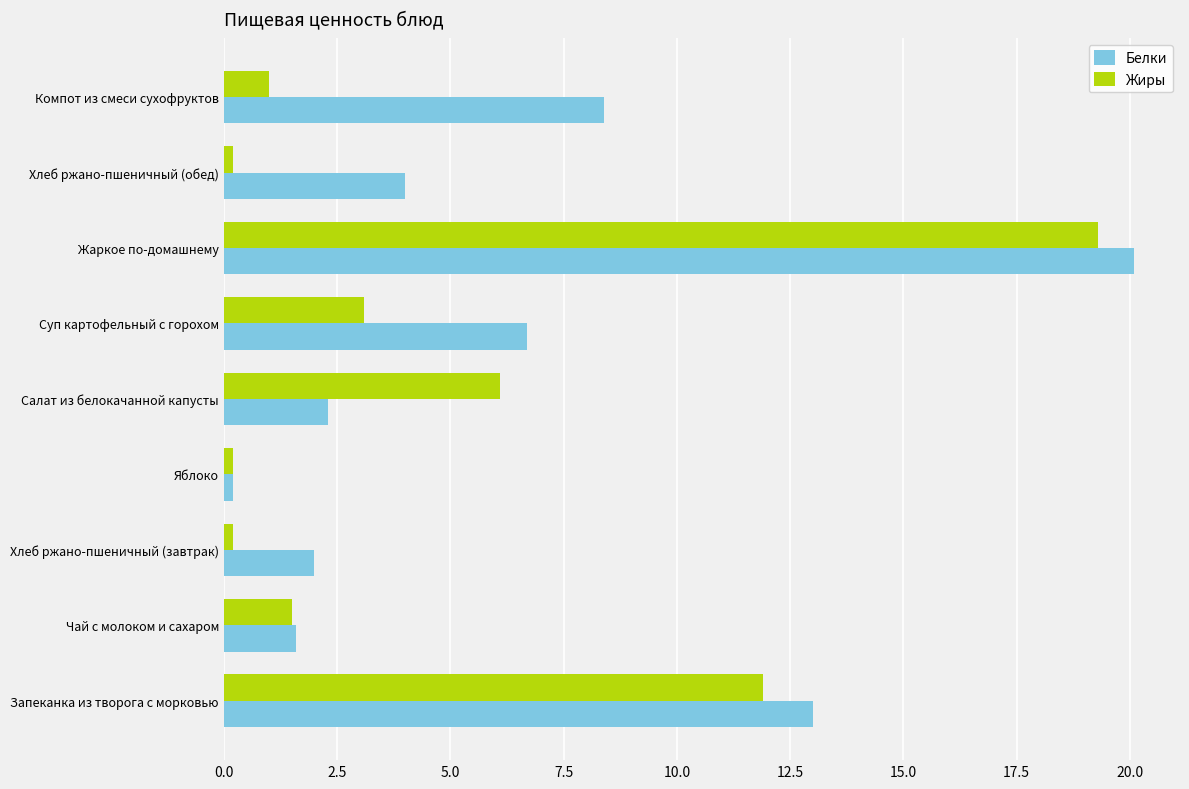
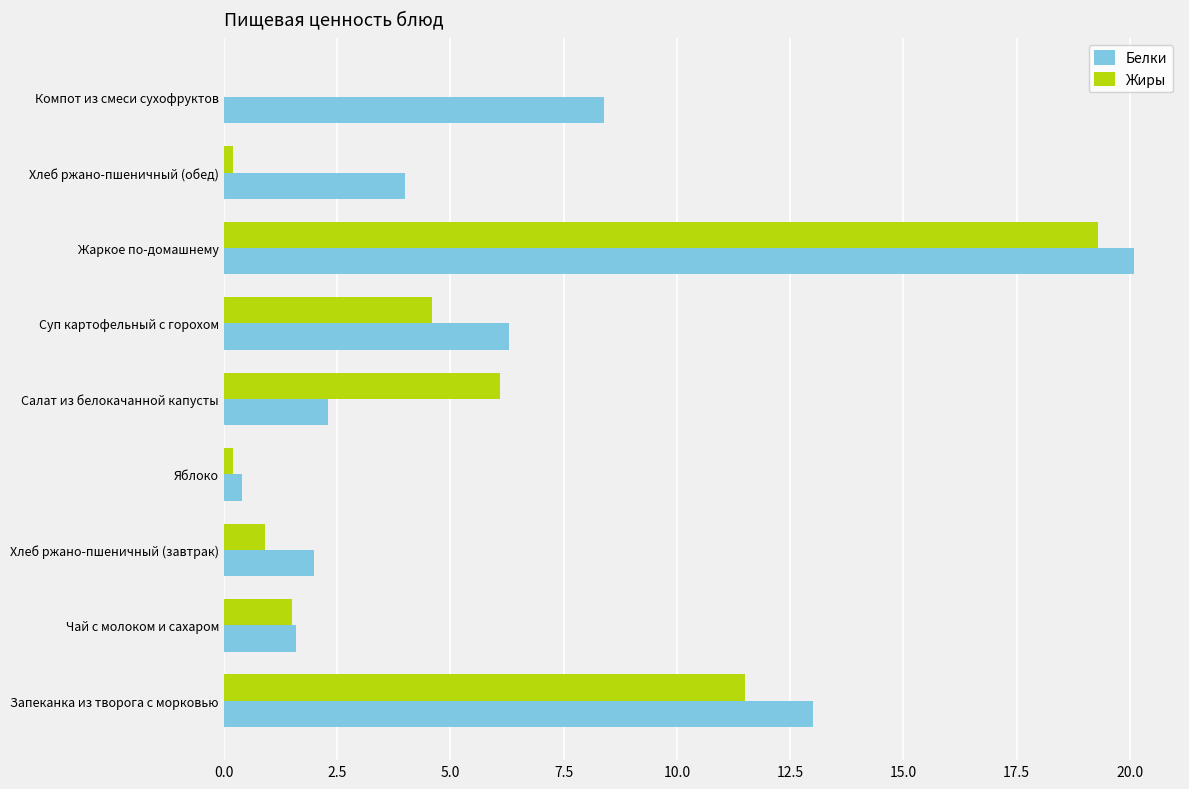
  {
    "Белки": {
      "Компот из смеси сухофруктов": 8.4,
      "Хлеб ржано-пшеничный (обед)": 4.0,
      "Жаркое по-домашнему": 20.1,
-     "Суп картофельный с горохом": 6.7,
+     "Суп картофельный с горохом": 6.3,
      "Салат из белокачанной капусты": 2.3,
-     "Яблоко": 0.2,
+     "Яблоко": 0.4,
      "Хлеб ржано-пшеничный (завтрак)": 2.0,
      "Чай с молоком и сахаром": 1.6,
      "Запеканка из творога с морковью": 13.0
    },
    "Жиры": {
-     "Компот из смеси сухофруктов": 1,
+     "Компот из смеси сухофруктов": 0,
      "Хлеб ржано-пшеничный (обед)": 0.2,
      "Жаркое по-домашнему": 19.3,
-     "Суп картофельный с горохом": 3.1,
+     "Суп картофельный с горохом": 4.6,
      "Салат из белокачанной капусты": 6.1,
      "Яблоко": 0.2,
-     "Хлеб ржано-пшеничный (завтрак)": 0.2,
+     "Хлеб ржано-пшеничный (завтрак)": 0.9,
      "Чай с молоком и сахаром": 1.5,
-     "Запеканка из творога с морковью": 11.9
+     "Запеканка из творога с морковью": 11.5
    }
  }
